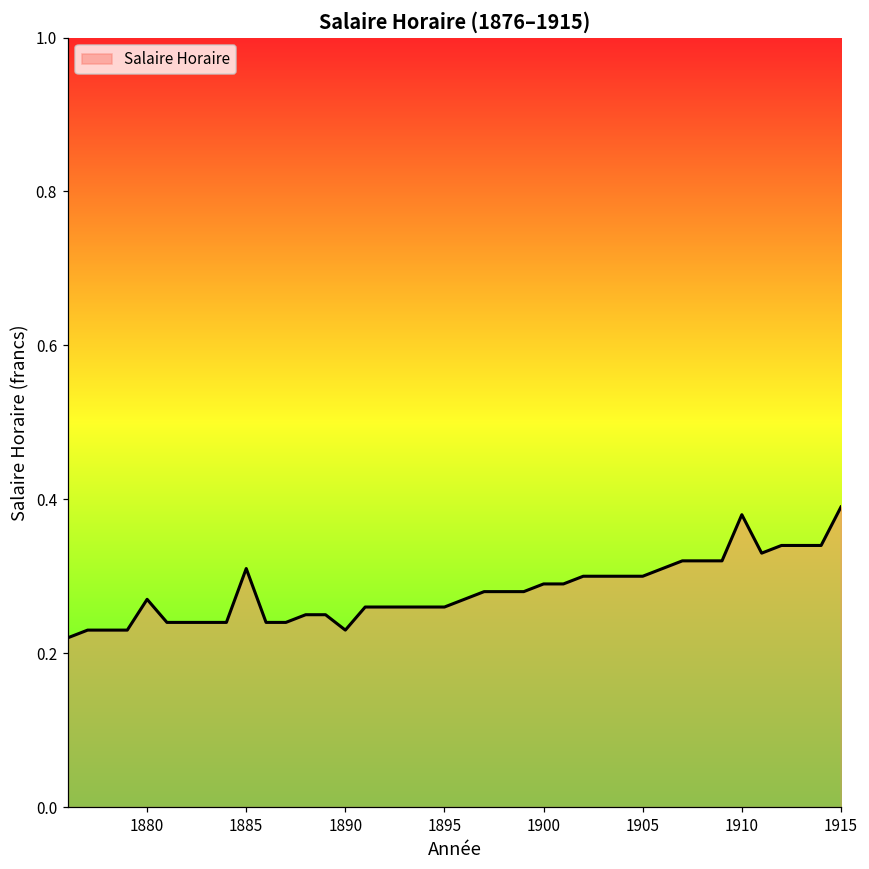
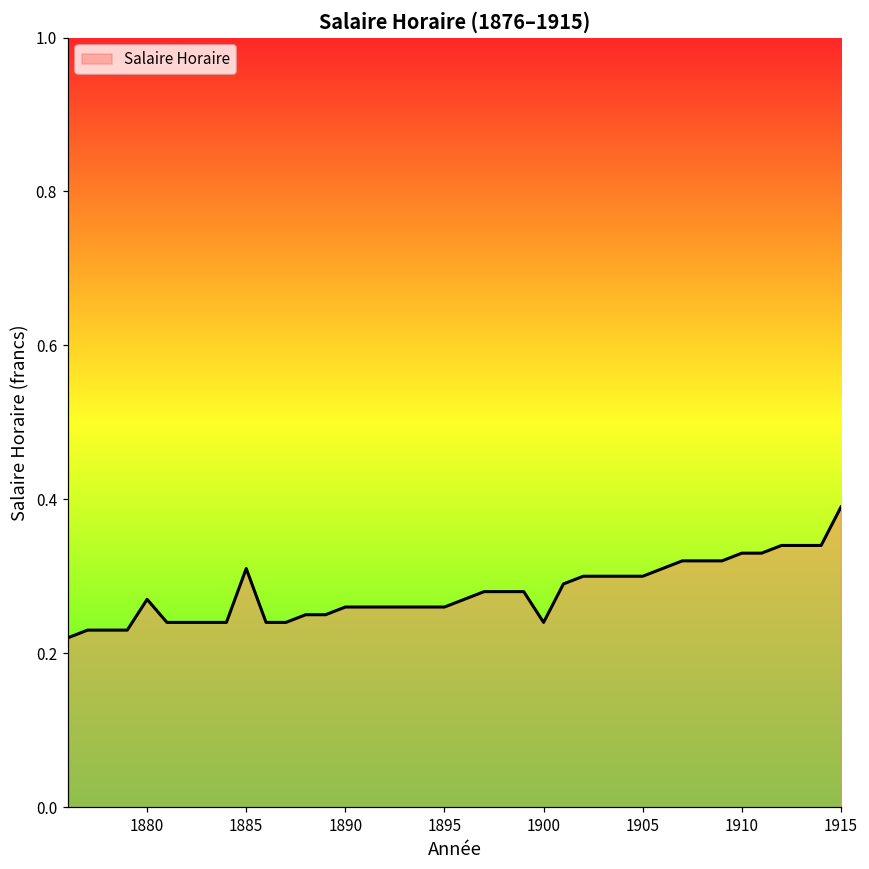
  {
    "1880": 0.27,
    "1885": 0.31,
-   "1890": 0.23,
+   "1890": 0.26,
    "1895": 0.26,
-   "1900": 0.29,
+   "1900": 0.24,
    "1905": 0.30,
-   "1910": 0.38,
+   "1910": 0.33,
    "1915": 0.39
  }
